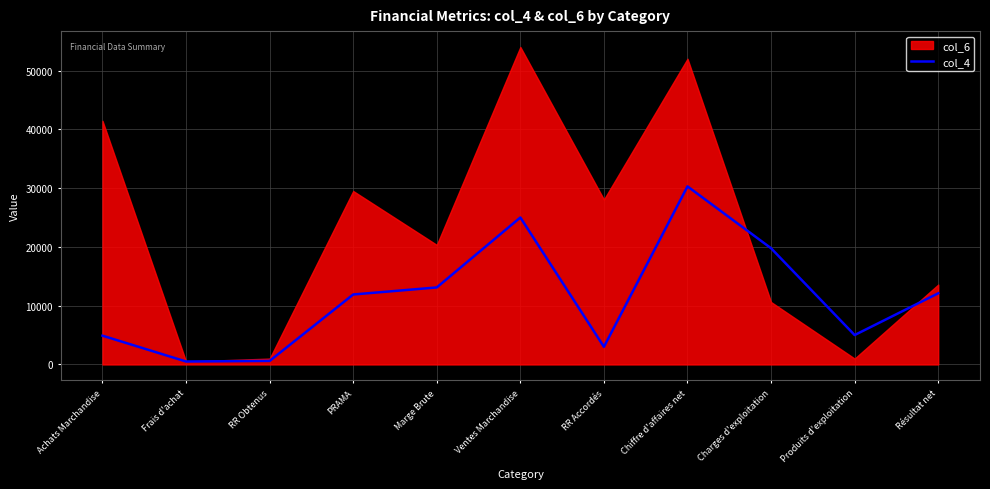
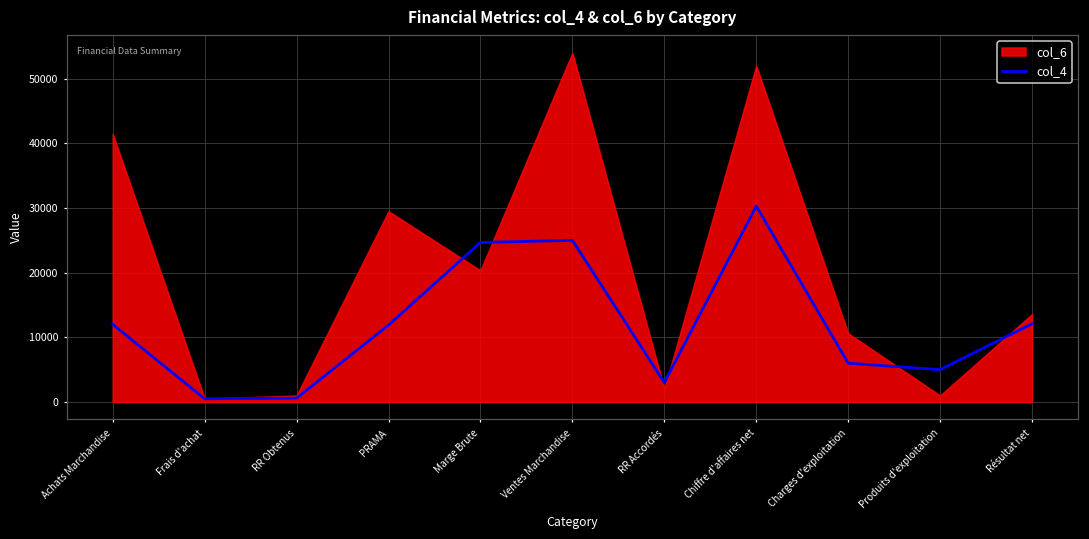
  {
    "col_4": {
-     "Achats Marchandise": 5000,
+     "Achats Marchandise": 12000,
      "PRAMA": 12000,
-     "Marge Brute": 13000,
+     "Marge Brute": 25000,
      "Ventes Marchandise": 25000,
      "RR Accordés": 3000,
      "Chiffre d'affaires net": 30000,
-     "Charges d'exploitation": 20000,
+     "Charges d'exploitation": 6000,
      "Produits d'exploitation": 5000,
      "Résultat net": 12000
    },
    "col_6": {
      "Achats Marchandise": 41000,
      "PRAMA": 30000,
      "Marge Brute": 20000,
      "Ventes Marchandise": 54000,
-     "RR Accordés": 28000,
+     "RR Accordés": 2000,
      "Chiffre d'affaires net": 52000,
      "Charges d'exploitation": 11000,
      "Produits d'exploitation": 1000,
      "Résultat net": 14000
    }
  }
